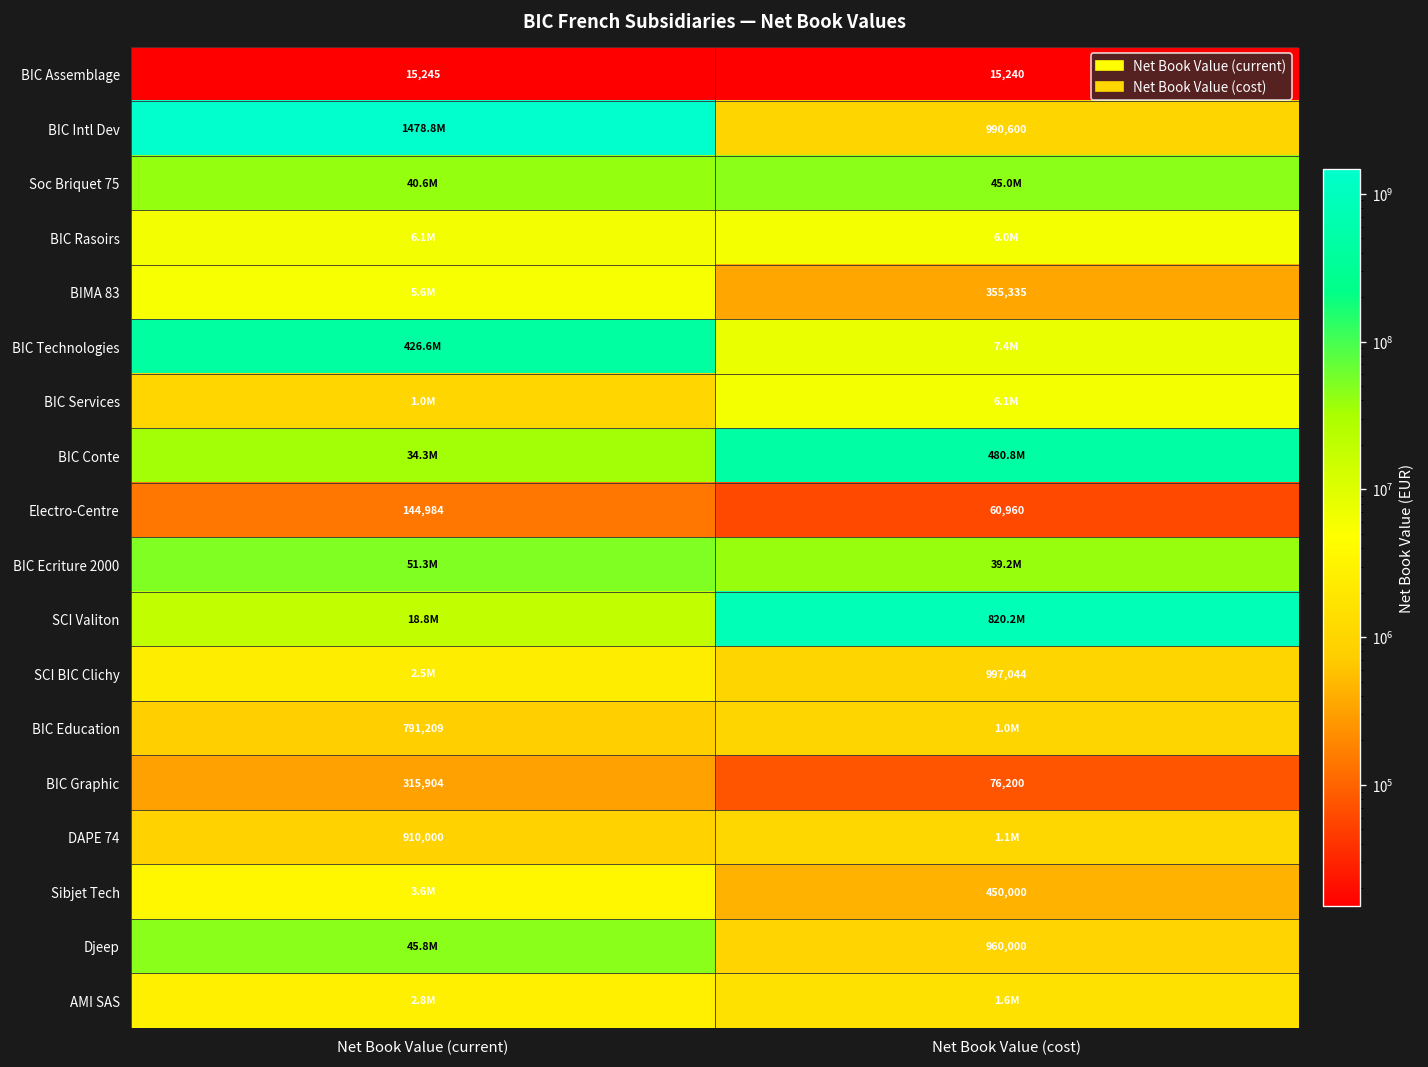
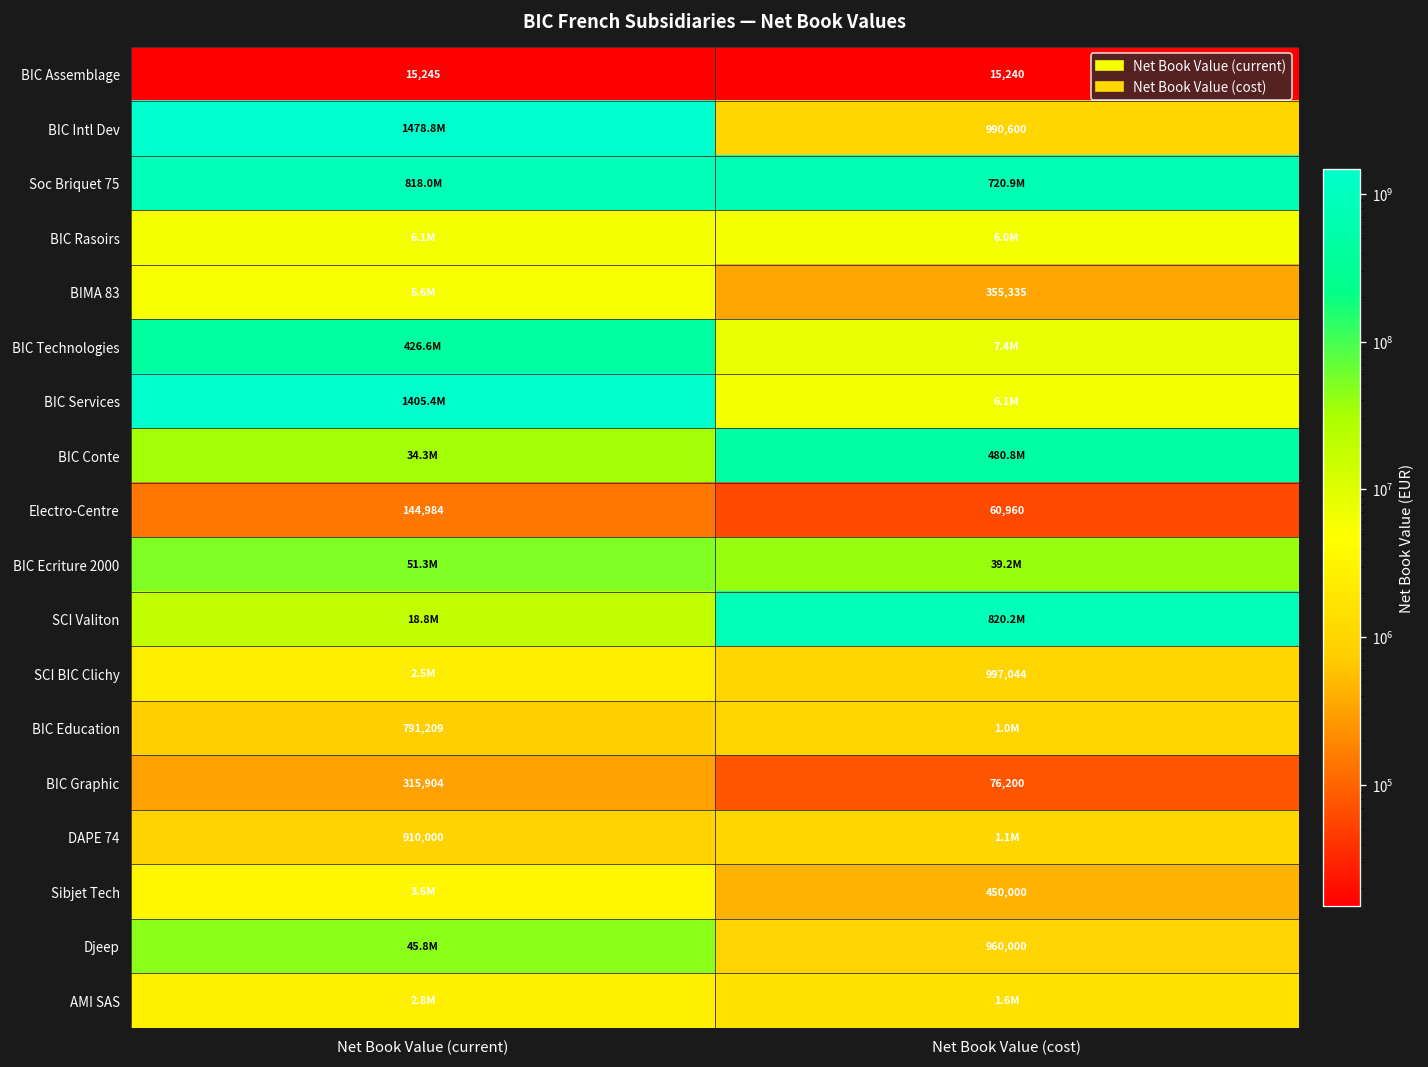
  {
    "BIC Assemblage": {
      "Net Book Value (current)": "15,245",
      "Net Book Value (cost)": "15,240"
    },
    "BIC Intl Dev": {
      "Net Book Value (current)": "1478.8M",
      "Net Book Value (cost)": "990,600"
    },
    "Soc Briquet 75": {
-     "Net Book Value (current)": "40.6M",
-     "Net Book Value (cost)": "45.0M"
+     "Net Book Value (current)": "818.0M",
+     "Net Book Value (cost)": "720.9M"
    },
    "BIC Rasoirs": {
      "Net Book Value (current)": "6.1M",
      "Net Book Value (cost)": "6.0M"
    },
    "BIMA 83": {
      "Net Book Value (current)": "5.6M",
      "Net Book Value (cost)": "355,335"
    },
    "BIC Technologies": {
      "Net Book Value (current)": "426.6M",
      "Net Book Value (cost)": "7.4M"
    },
    "BIC Services": {
-     "Net Book Value (current)": "1.0M",
+     "Net Book Value (current)": "1405.4M",
      "Net Book Value (cost)": "6.1M"
    },
    "BIC Conte": {
      "Net Book Value (current)": "34.3M",
      "Net Book Value (cost)": "480.8M"
    },
    "Electro-Centre": {
      "Net Book Value (current)": "144,984",
      "Net Book Value (cost)": "60,960"
    },
    "BIC Ecriture 2000": {
      "Net Book Value (current)": "51.3M",
      "Net Book Value (cost)": "39.2M"
    },
    "SCI Valiton": {
      "Net Book Value (current)": "18.8M",
      "Net Book Value (cost)": "820.2M"
    },
    "SCI BIC Clichy": {
      "Net Book Value (current)": "2.5M",
      "Net Book Value (cost)": "997,044"
    },
    "BIC Education": {
      "Net Book Value (current)": "791,209",
      "Net Book Value (cost)": "1.0M"
    },
    "BIC Graphic": {
      "Net Book Value (current)": "315,904",
      "Net Book Value (cost)": "76,200"
    },
    "DAPE 74": {
      "Net Book Value (current)": "910,000",
      "Net Book Value (cost)": "1.1M"
    },
    "Sibjet Tech": {
      "Net Book Value (current)": "3.6M",
      "Net Book Value (cost)": "450,000"
    },
    "Djeep": {
      "Net Book Value (current)": "45.8M",
      "Net Book Value (cost)": "960,000"
    },
    "AMI SAS": {
      "Net Book Value (current)": "2.8M",
      "Net Book Value (cost)": "1.6M"
    }
  }
